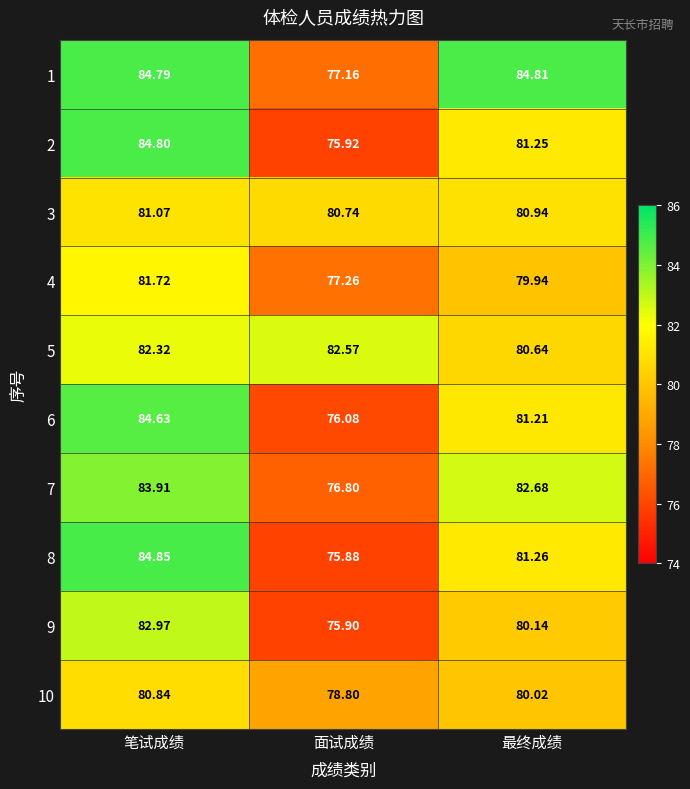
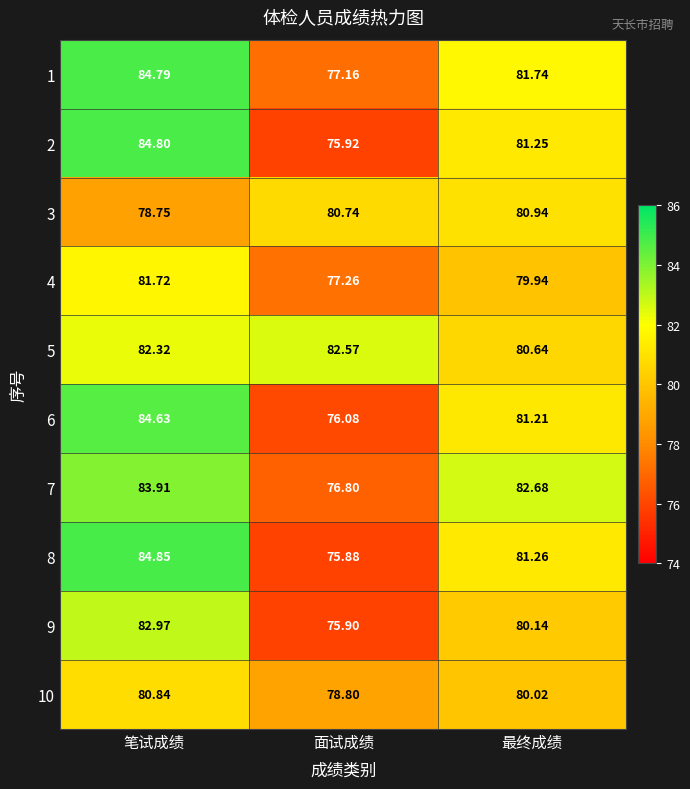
  {
    "1": {
      "笔试成绩": 84.79,
      "面试成绩": 77.16,
-     "最终成绩": 84.81
+     "最终成绩": 81.74
    },
    "2": {
      "笔试成绩": 84.80,
      "面试成绩": 75.92,
      "最终成绩": 81.25
    },
    "3": {
-     "笔试成绩": 81.07,
+     "笔试成绩": 78.75,
      "面试成绩": 80.74,
      "最终成绩": 80.94
    },
    "4": {
      "笔试成绩": 81.72,
      "面试成绩": 77.26,
      "最终成绩": 79.94
    },
    "5": {
      "笔试成绩": 82.32,
      "面试成绩": 82.57,
      "最终成绩": 80.64
    },
    "6": {
      "笔试成绩": 84.63,
      "面试成绩": 76.08,
      "最终成绩": 81.21
    },
    "7": {
      "笔试成绩": 83.91,
      "面试成绩": 76.80,
      "最终成绩": 82.68
    },
    "8": {
      "笔试成绩": 84.85,
      "面试成绩": 75.88,
      "最终成绩": 81.26
    },
    "9": {
      "笔试成绩": 82.97,
      "面试成绩": 75.90,
      "最终成绩": 80.14
    },
    "10": {
      "笔试成绩": 80.84,
      "面试成绩": 78.80,
      "最终成绩": 80.02
    }
  }
